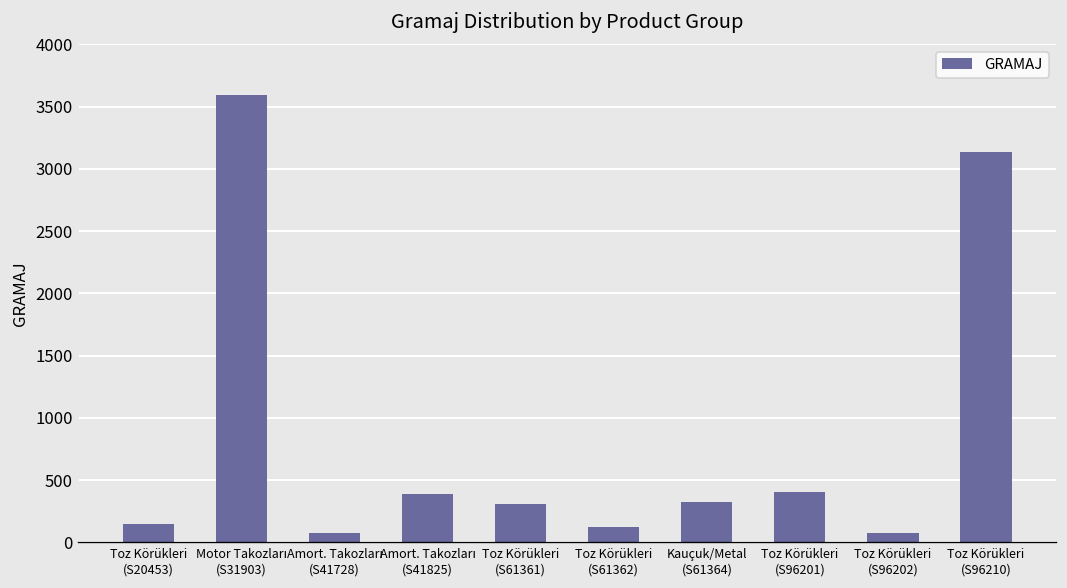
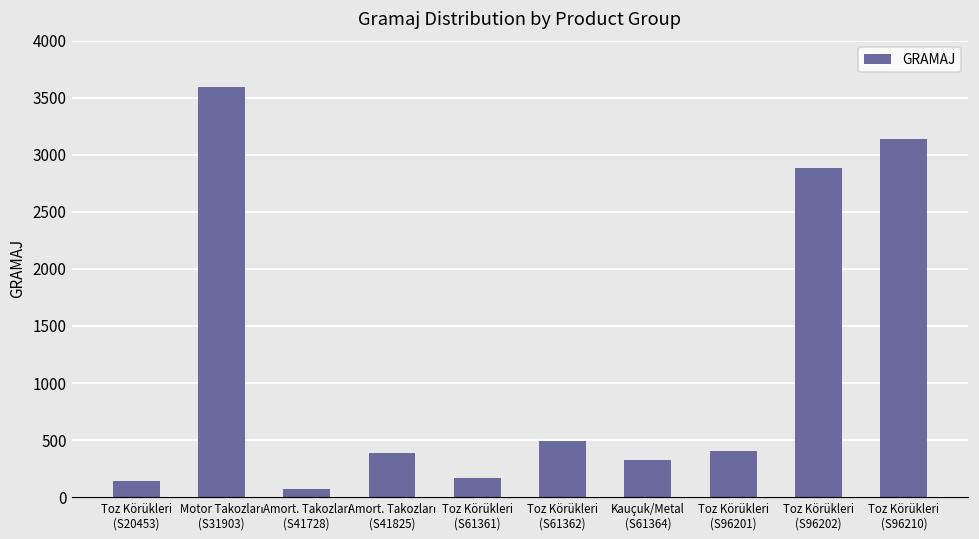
  {
    "Toz Körükleri (S20453)": 140,
    "Motor Takozları (S31903)": 3590,
    "Amort. Takozları (S41728)": 80,
    "Amort. Takozları (S41825)": 390,
-   "Toz Körükleri (S61361)": 310,
-   "Toz Körükleri (S61362)": 130,
+   "Toz Körükleri (S61361)": 170,
+   "Toz Körükleri (S61362)": 490,
    "Kauçuk/Metal (S61364)": 330,
    "Toz Körükleri (S96201)": 400,
-   "Toz Körükleri (S96202)": 70,
+   "Toz Körükleri (S96202)": 2890,
    "Toz Körükleri (S96210)": 3130
  }
